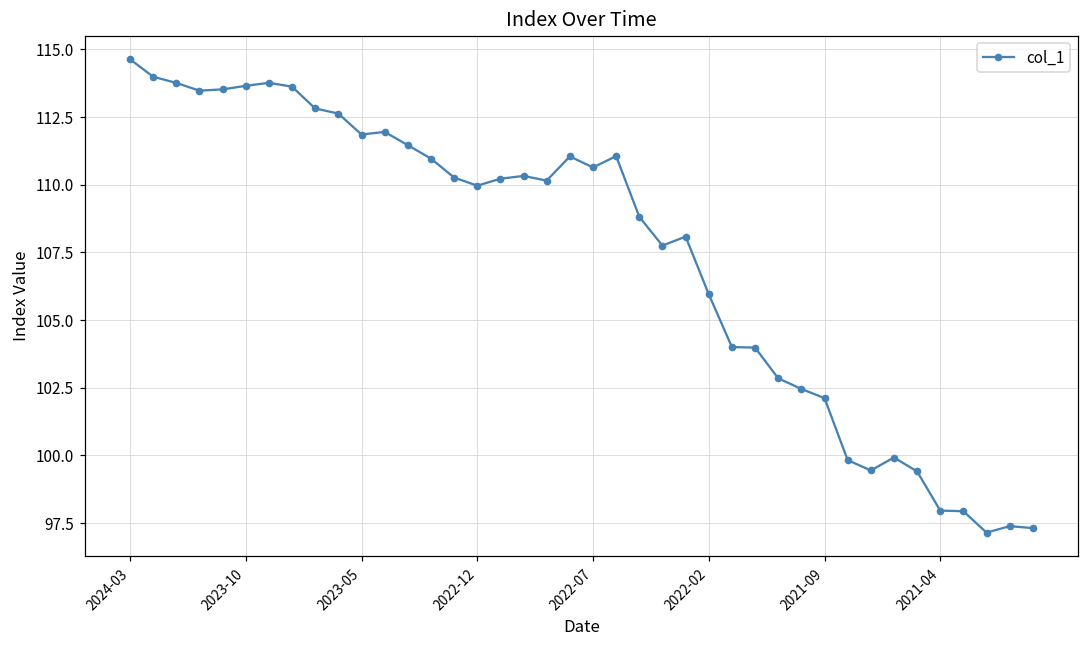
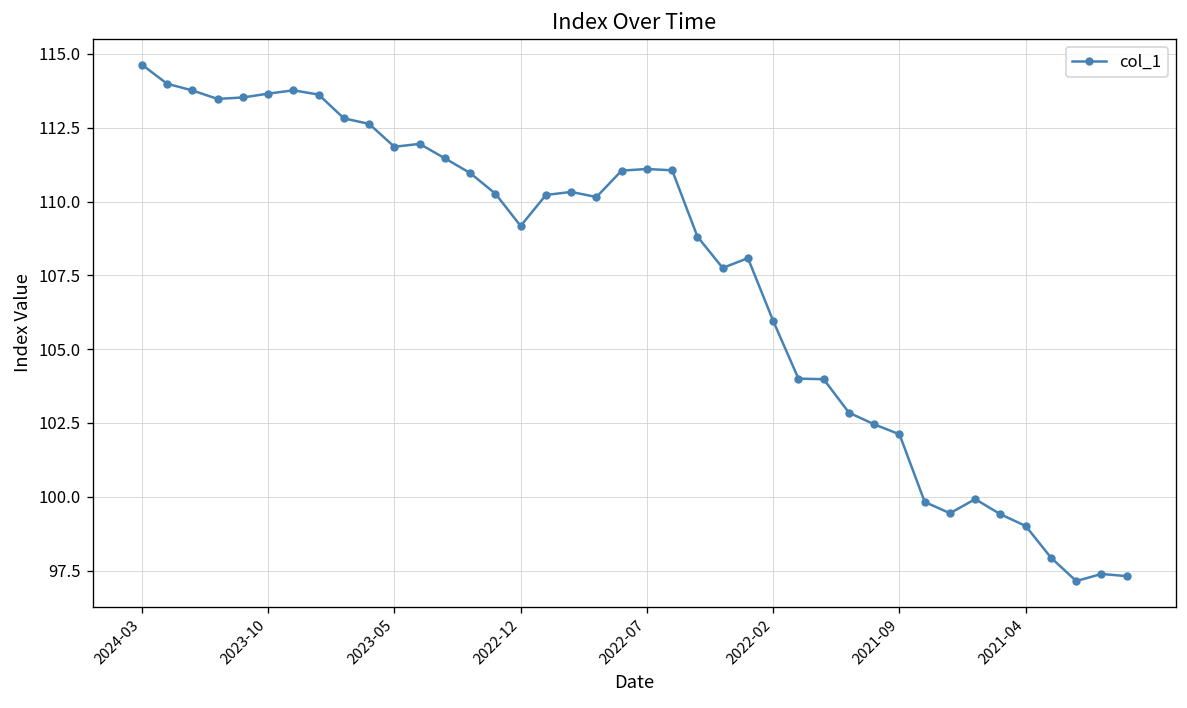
  {
    "2024-03": 114.6,
    "2023-10": 113.7,
    "2023-05": 111.9,
-   "2022-12": 110.0,
-   "2022-07": 110.6,
+   "2022-12": 109.2,
+   "2022-07": 111.1,
    "2022-02": 106.0,
    "2021-09": 102.1,
-   "2021-04": 98.0
+   "2021-04": 99.0
  }
